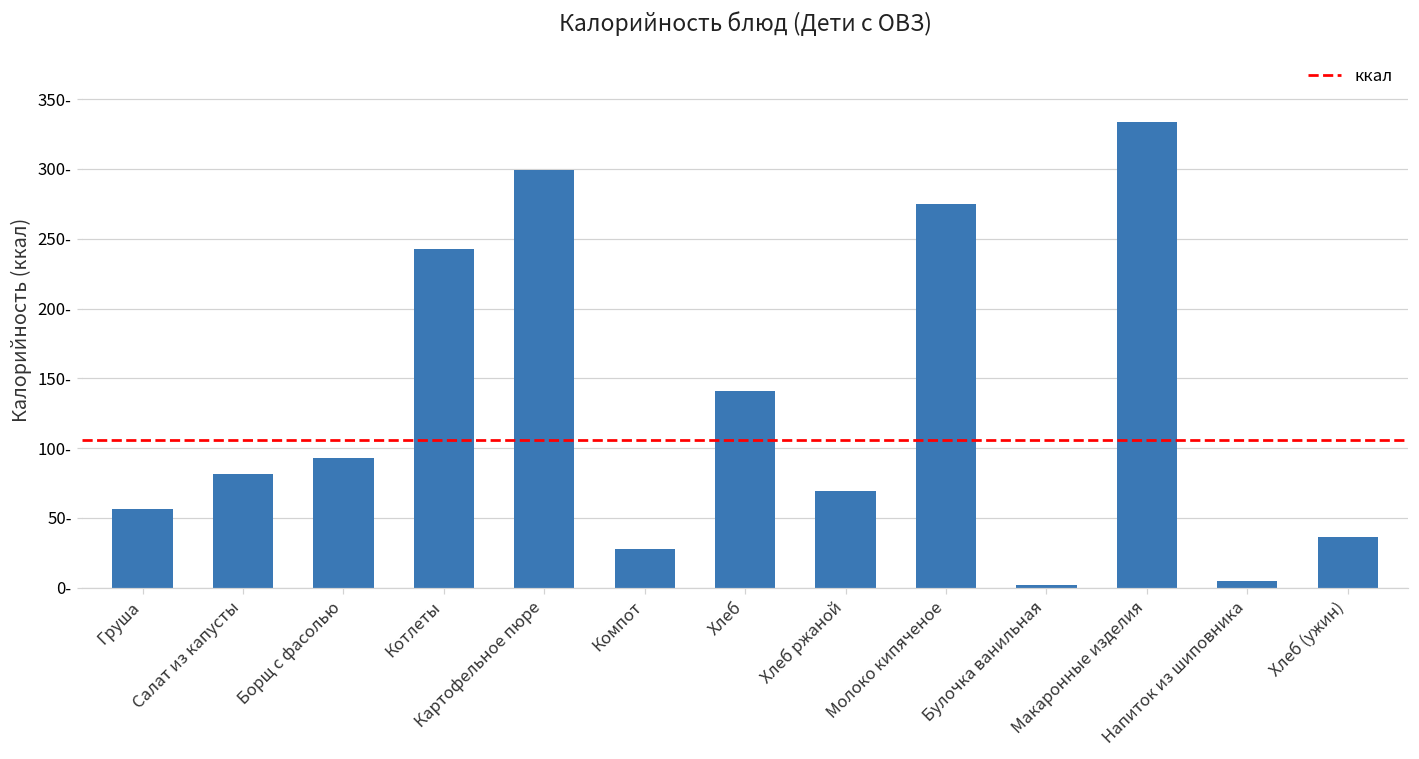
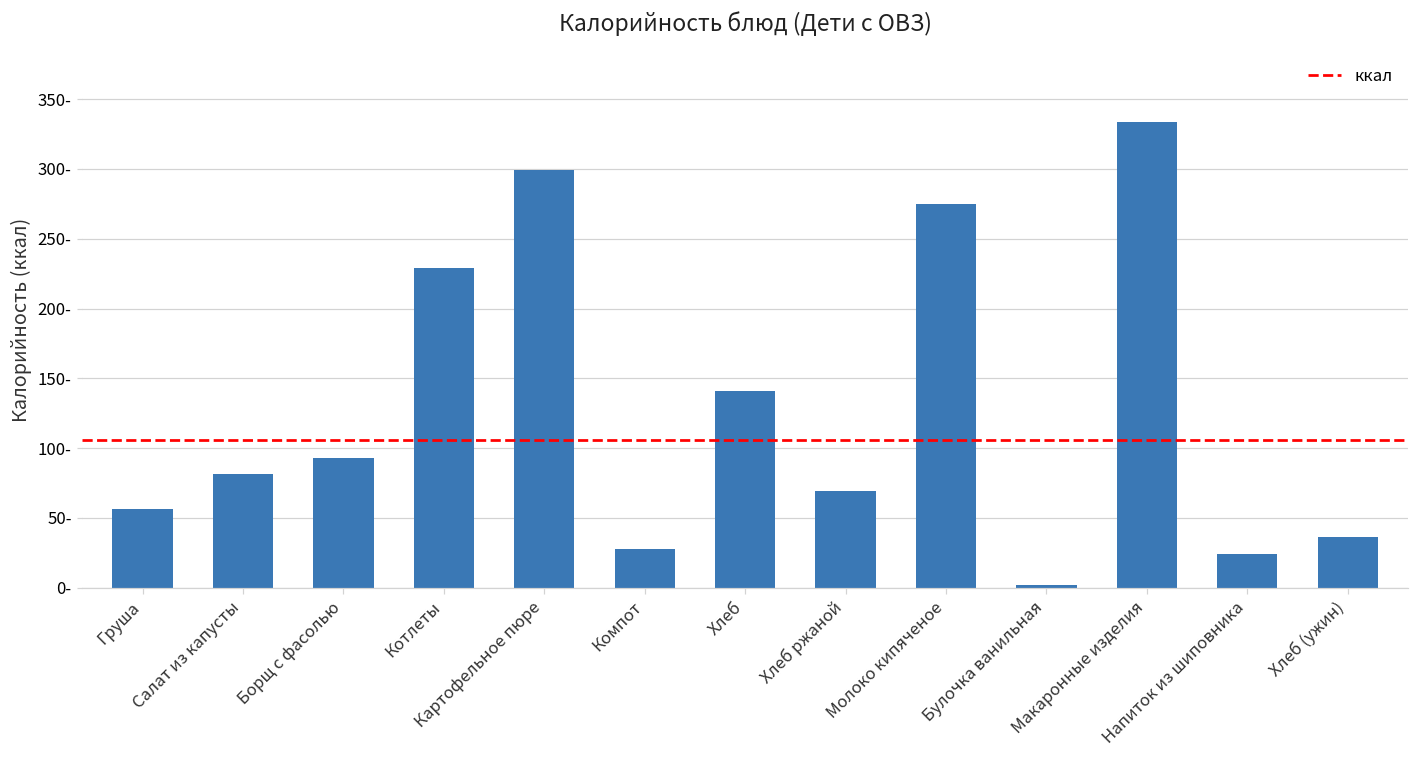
  {
    "Груша": "57-",
    "Салат из капусты": "82-",
    "Борщ с фасолью": "93-",
-   "Котлеты": "243-",
+   "Котлеты": "229-",
    "Картофельное пюре": "299-",
    "Компот": "28-",
    "Хлеб": "141-",
    "Хлеб ржаной": "70-",
    "Молоко кипяченое": "275-",
    "Макаронные изделия": "333-",
-   "Напиток из шиповника": "5-",
+   "Напиток из шиповника": "25-",
    "Хлеб (ужин)": "37-"
  }
